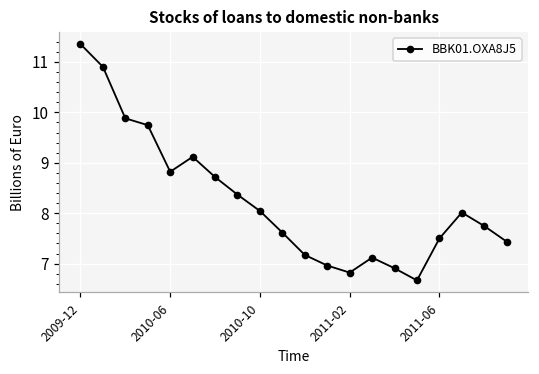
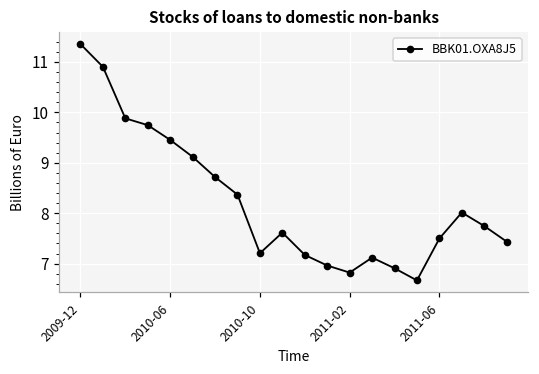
  {
    "2009-12": 11.4,
-   "2010-06": 8.8,
-   "2010-10": 8.0,
+   "2010-06": 9.5,
+   "2010-10": 7.2,
    "2011-02": 6.8,
    "2011-06": 7.5
  }
